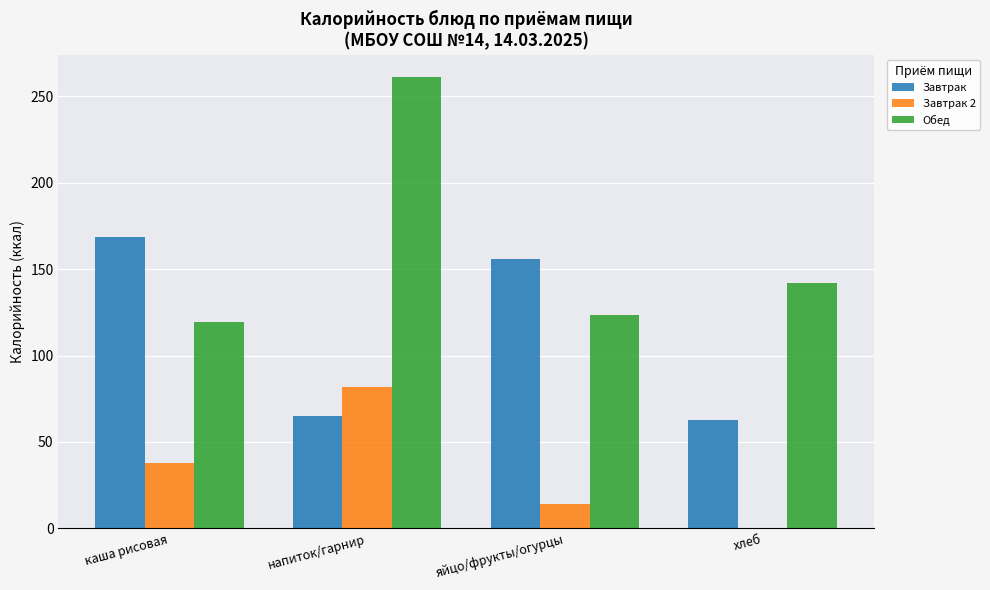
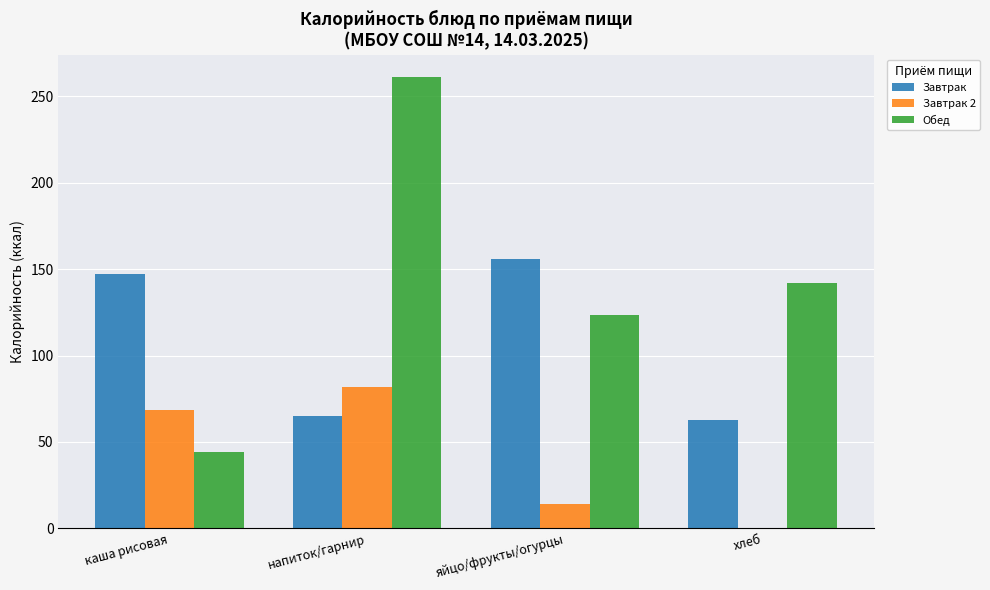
  {
    "Завтрак": {
-     "каша рисовая": 169,
+     "каша рисовая": 147,
      "напиток/гарнир": 65,
      "яйцо/фрукты/огурцы": 156,
      "хлеб": 63
    },
    "Завтрак 2": {
-     "каша рисовая": 38,
+     "каша рисовая": 69,
      "напиток/гарнир": 82,
      "яйцо/фрукты/огурцы": 14,
      "хлеб": 0
    },
    "Обед": {
-     "каша рисовая": 120,
+     "каша рисовая": 44,
      "напиток/гарнир": 261,
      "яйцо/фрукты/огурцы": 123,
      "хлеб": 142
    }
  }
